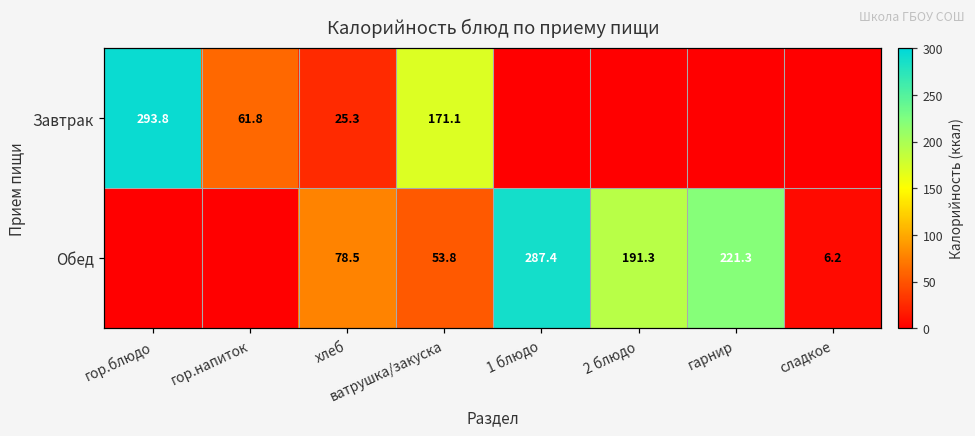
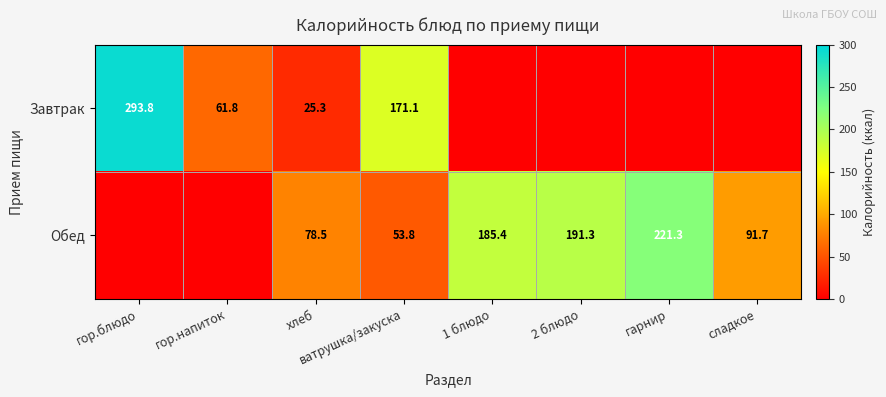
  {
    "Завтрак": {
      "гор.блюдо": 293.8,
      "гор.напиток": 61.8,
      "хлеб": 25.3,
      "ватрушка/закуска": 171.1
    },
    "Обед": {
      "хлеб": 78.5,
      "ватрушка/закуска": 53.8,
-     "1 блюдо": 287.4,
+     "1 блюдо": 185.4,
      "2 блюдо": 191.3,
      "гарнир": 221.3,
-     "сладкое": 6.2
+     "сладкое": 91.7
    }
  }
